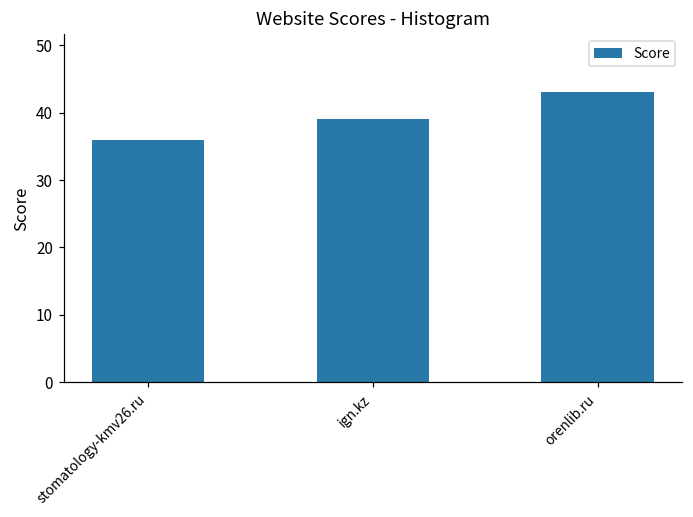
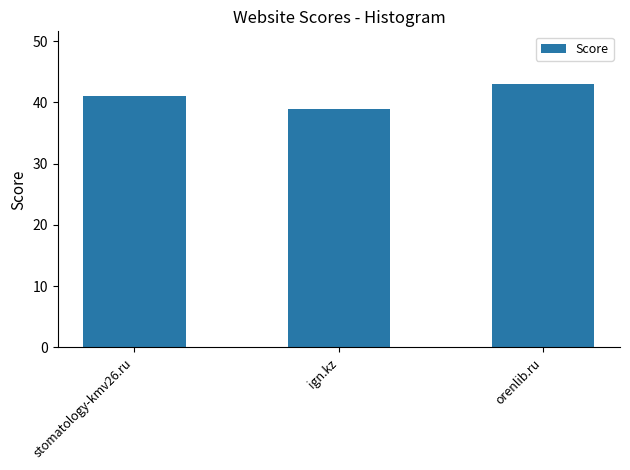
  {
-   "stomatology-kmv26.ru": 36,
+   "stomatology-kmv26.ru": 41,
    "ign.kz": 39,
    "orenlib.ru": 43
  }
